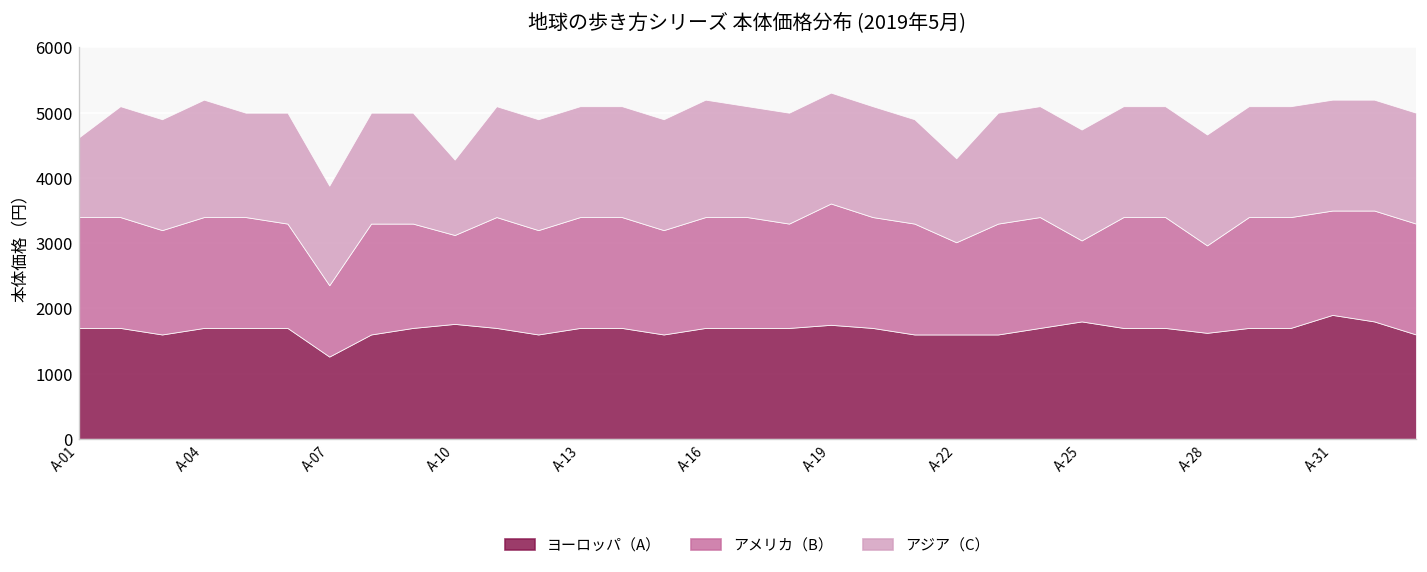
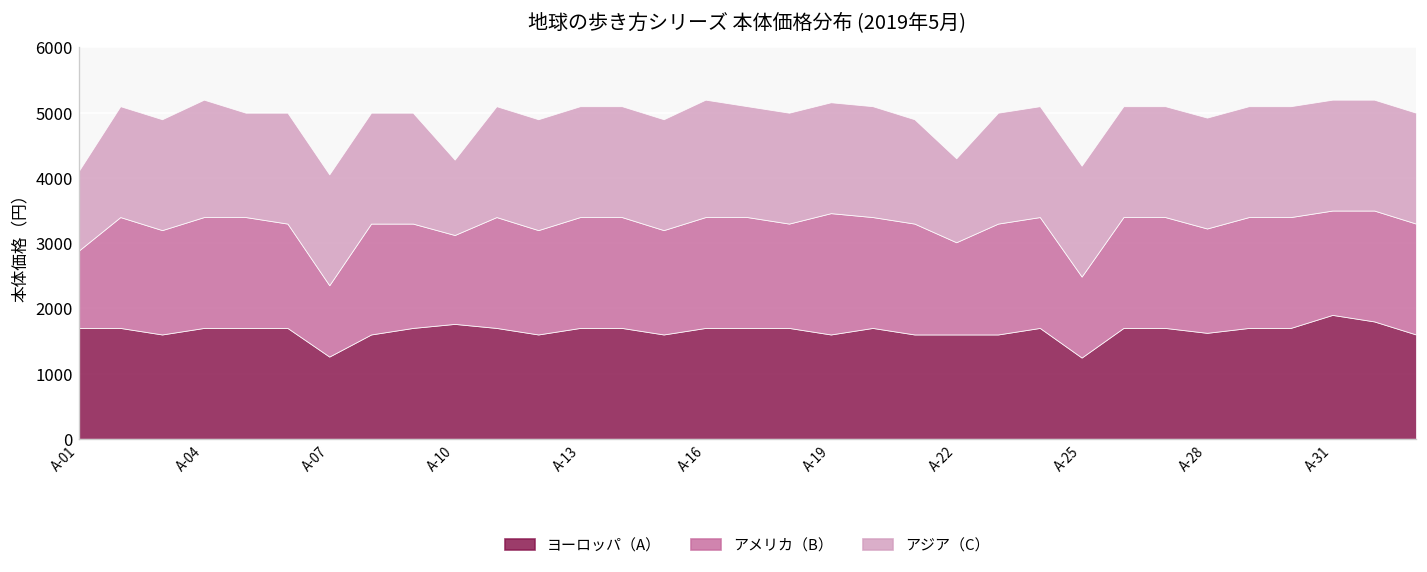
  {
    "ヨーロッパ（A）": {
      "A-01": 1700,
      "A-04": 1700,
      "A-07": 1300,
      "A-10": 1800,
      "A-13": 1700,
      "A-16": 1700,
-     "A-19": 1700,
+     "A-19": 1600,
      "A-22": 1600,
-     "A-25": 1800,
+     "A-25": 1200,
      "A-28": 1600,
      "A-31": 1900
    },
    "アメリカ（B）": {
-     "A-01": 1700,
+     "A-01": 1200,
      "A-04": 1700,
      "A-07": 1100,
      "A-10": 1400,
      "A-13": 1700,
      "A-16": 1700,
      "A-19": 1900,
      "A-22": 1400,
      "A-25": 1200,
-     "A-28": 1300,
+     "A-28": 1600,
      "A-31": 1600
    },
    "アジア（C）": {
      "A-01": 1200,
      "A-04": 1800,
-     "A-07": 1500,
+     "A-07": 1700,
      "A-10": 1200,
      "A-13": 1700,
      "A-16": 1800,
      "A-19": 1700,
      "A-22": 1300,
      "A-25": 1700,
      "A-28": 1700,
      "A-31": 1700
    }
  }
